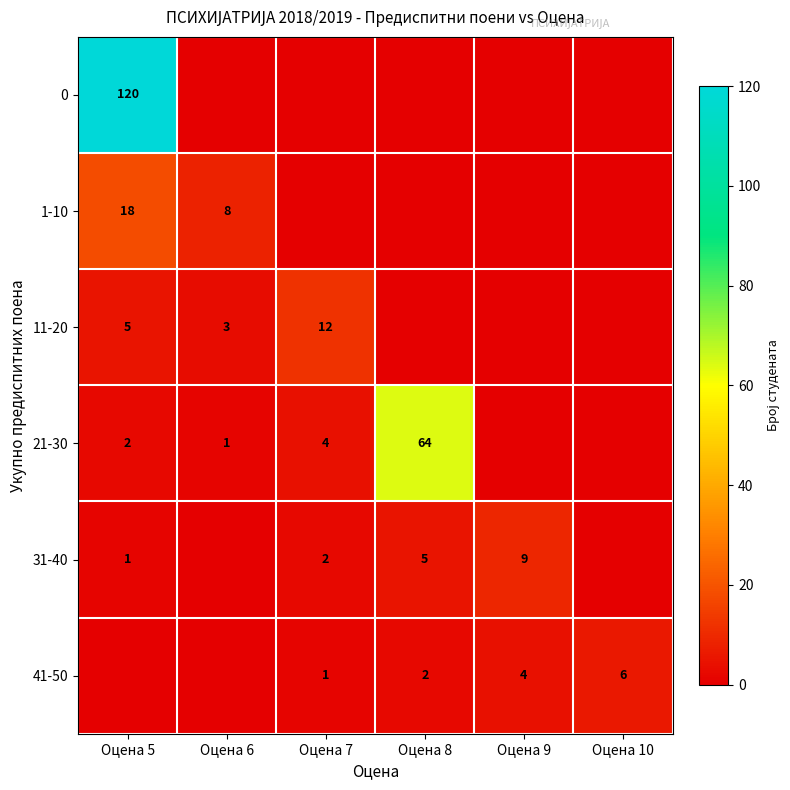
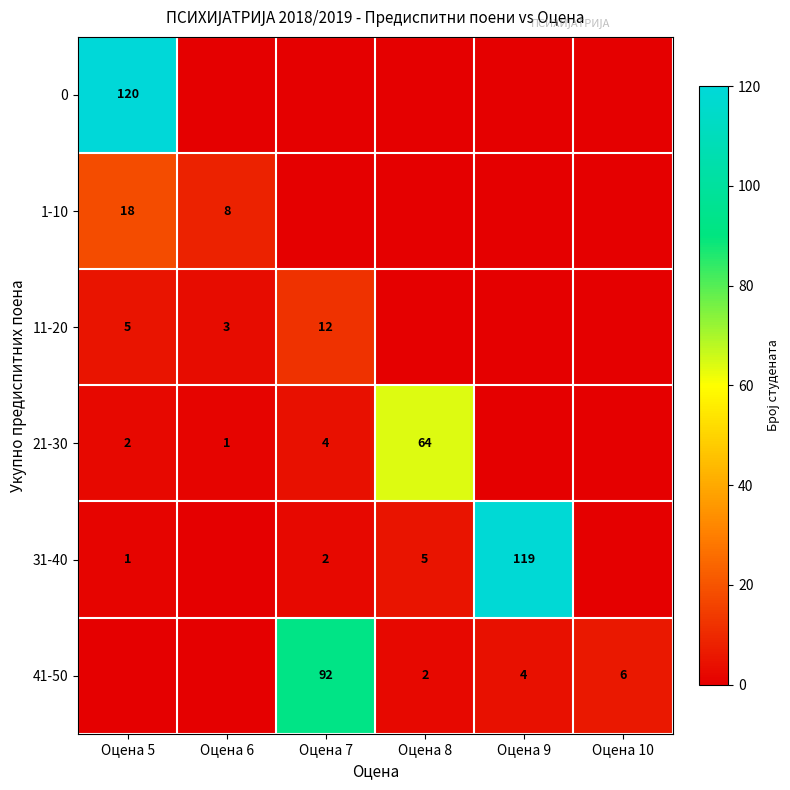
  {
    "0": {
      "Оцена 5": 120
    },
    "1-10": {
      "Оцена 5": 18,
      "Оцена 6": 8
    },
    "11-20": {
      "Оцена 5": 5,
      "Оцена 6": 3,
      "Оцена 7": 12
    },
    "21-30": {
      "Оцена 5": 2,
      "Оцена 6": 1,
      "Оцена 7": 4,
      "Оцена 8": 64
    },
    "31-40": {
      "Оцена 5": 1,
      "Оцена 7": 2,
      "Оцена 8": 5,
-     "Оцена 9": 9
+     "Оцена 9": 119
    },
    "41-50": {
-     "Оцена 7": 1,
+     "Оцена 7": 92,
      "Оцена 8": 2,
      "Оцена 9": 4,
      "Оцена 10": 6
    }
  }
